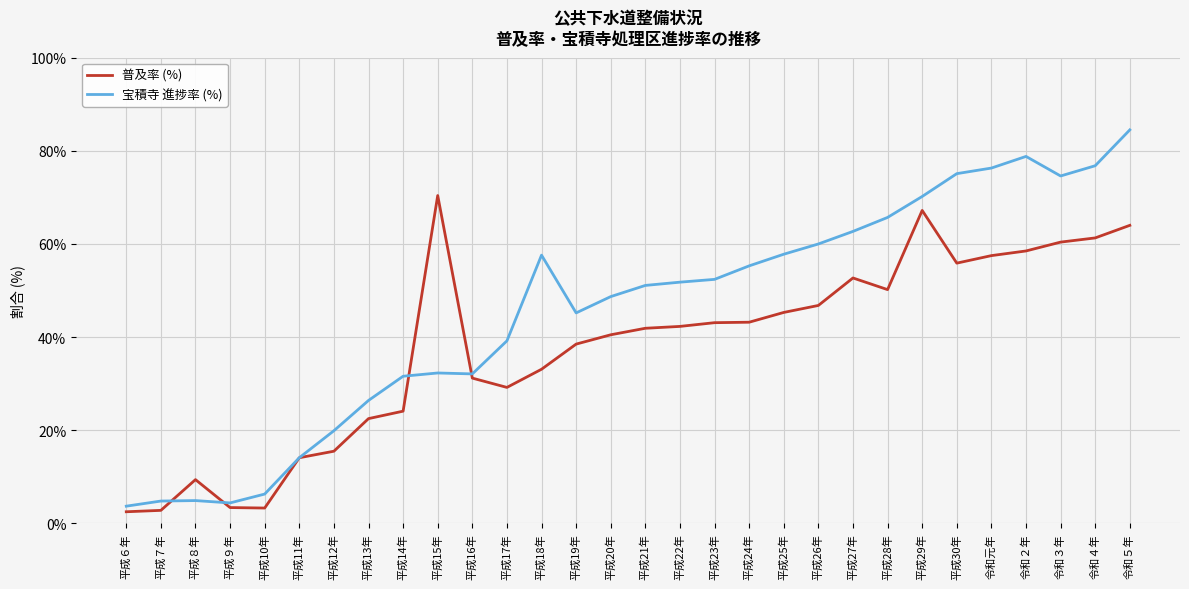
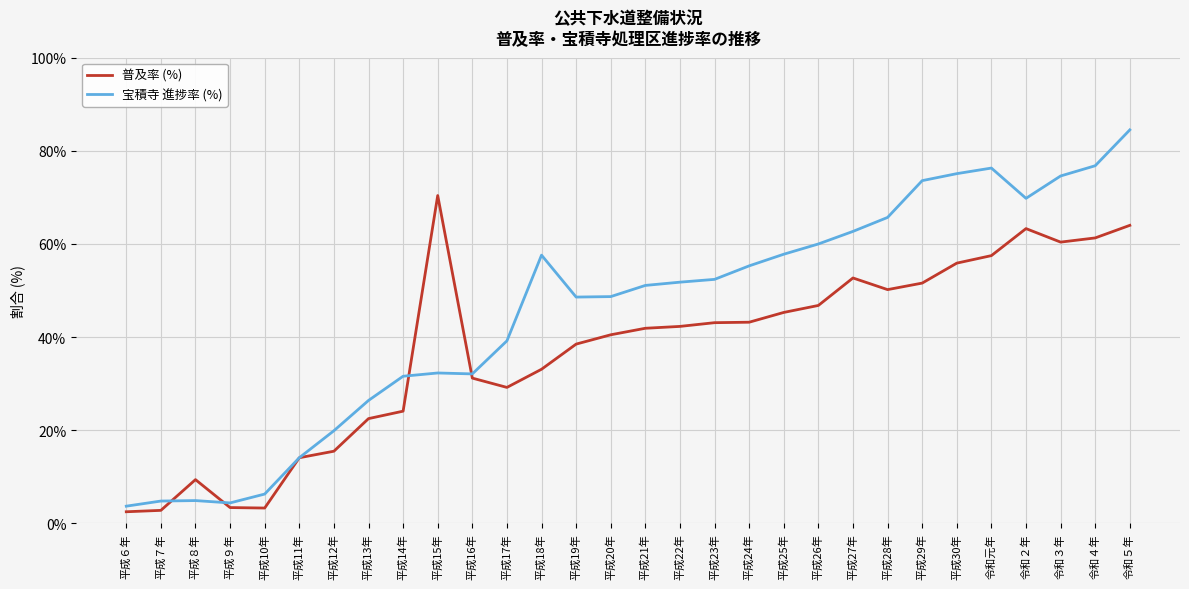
  {
    "普及率 (%)": {
      "平成６年": "3%",
      "平成７年": "3%",
      "平成８年": "9%",
      "平成９年": "3%",
      "平成10年": "3%",
      "平成12年": "16%",
      "平成13年": "23%",
      "平成14年": "24%",
      "平成15年": "70%",
      "平成16年": "31%",
      "平成17年": "29%",
      "平成18年": "33%",
      "平成19年": "39%",
      "平成20年": "41%",
      "平成21年": "42%",
      "平成22年": "42%",
      "平成23年": "43%",
      "平成24年": "43%",
      "平成25年": "45%",
      "平成26年": "47%",
      "平成27年": "53%",
      "平成28年": "50%",
-     "平成29年": "67%",
+     "平成29年": "52%",
      "平成30年": "56%",
      "令和元年": "58%",
-     "令和２年": "59%",
+     "令和２年": "63%",
      "令和３年": "60%",
      "令和４年": "61%",
      "令和５年": "64%"
    },
    "宝積寺 進捗率 (%)": {
      "平成６年": "4%",
      "平成７年": "5%",
      "平成８年": "5%",
      "平成９年": "4%",
      "平成10年": "6%",
      "平成12年": "20%",
      "平成13年": "26%",
      "平成14年": "32%",
      "平成15年": "32%",
      "平成16年": "32%",
      "平成17年": "39%",
      "平成18年": "58%",
-     "平成19年": "45%",
+     "平成19年": "49%",
      "平成20年": "49%",
      "平成21年": "51%",
      "平成22年": "52%",
      "平成23年": "52%",
      "平成24年": "55%",
      "平成25年": "58%",
      "平成26年": "60%",
      "平成27年": "63%",
      "平成28年": "66%",
-     "平成29年": "70%",
+     "平成29年": "74%",
      "平成30年": "75%",
      "令和元年": "76%",
-     "令和２年": "79%",
+     "令和２年": "70%",
      "令和３年": "75%",
      "令和４年": "77%",
      "令和５年": "85%"
    }
  }
